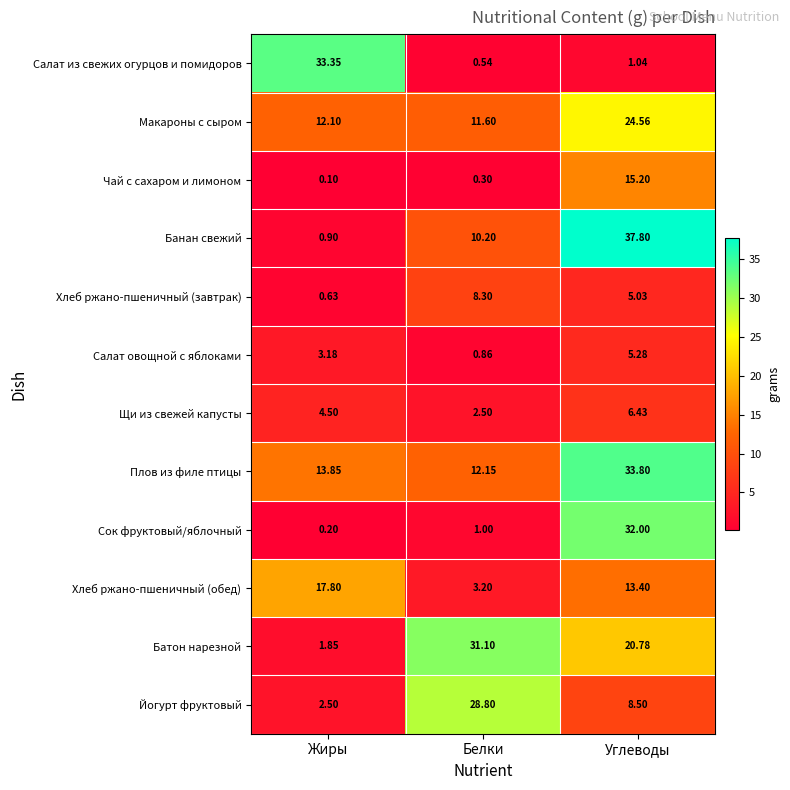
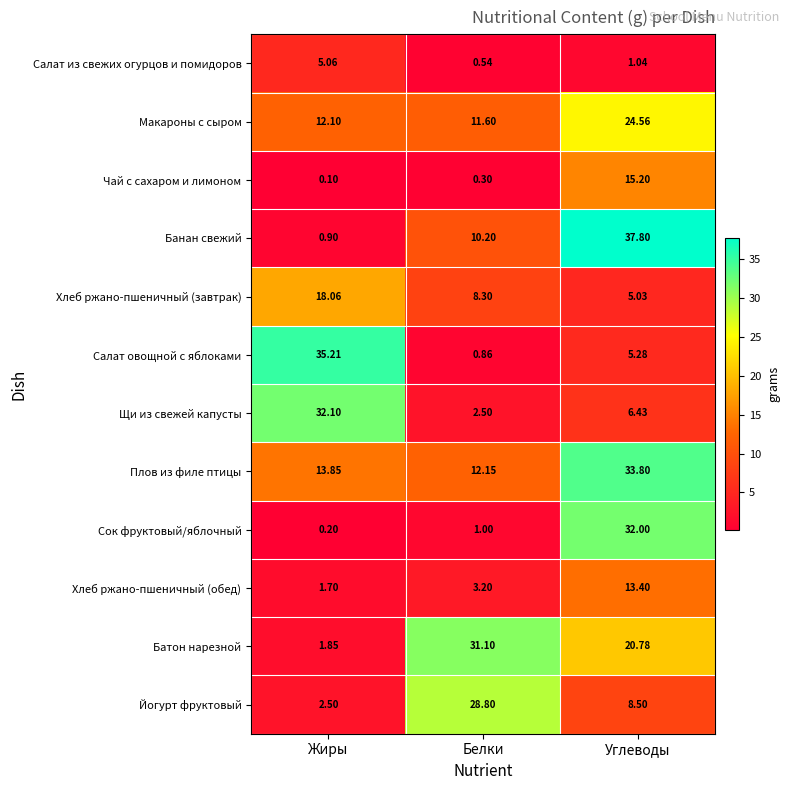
  {
    "Салат из свежих огурцов и помидоров": {
-     "Жиры": 33.35,
+     "Жиры": 5.06,
      "Белки": 0.54,
      "Углеводы": 1.04
    },
    "Макароны с сыром": {
      "Жиры": 12.10,
      "Белки": 11.60,
      "Углеводы": 24.56
    },
    "Чай с сахаром и лимоном": {
      "Жиры": 0.10,
      "Белки": 0.30,
      "Углеводы": 15.20
    },
    "Банан свежий": {
      "Жиры": 0.90,
      "Белки": 10.20,
      "Углеводы": 37.80
    },
    "Хлеб ржано-пшеничный (завтрак)": {
-     "Жиры": 0.63,
+     "Жиры": 18.06,
      "Белки": 8.30,
      "Углеводы": 5.03
    },
    "Салат овощной с яблоками": {
-     "Жиры": 3.18,
+     "Жиры": 35.21,
      "Белки": 0.86,
      "Углеводы": 5.28
    },
    "Щи из свежей капусты": {
-     "Жиры": 4.50,
+     "Жиры": 32.10,
      "Белки": 2.50,
      "Углеводы": 6.43
    },
    "Плов из филе птицы": {
      "Жиры": 13.85,
      "Белки": 12.15,
      "Углеводы": 33.80
    },
    "Сок фруктовый/яблочный": {
      "Жиры": 0.20,
      "Белки": 1.00,
      "Углеводы": 32.00
    },
    "Хлеб ржано-пшеничный (обед)": {
-     "Жиры": 17.80,
+     "Жиры": 1.70,
      "Белки": 3.20,
      "Углеводы": 13.40
    },
    "Батон нарезной": {
      "Жиры": 1.85,
      "Белки": 31.10,
      "Углеводы": 20.78
    },
    "Йогурт фруктовый": {
      "Жиры": 2.50,
      "Белки": 28.80,
      "Углеводы": 8.50
    }
  }
